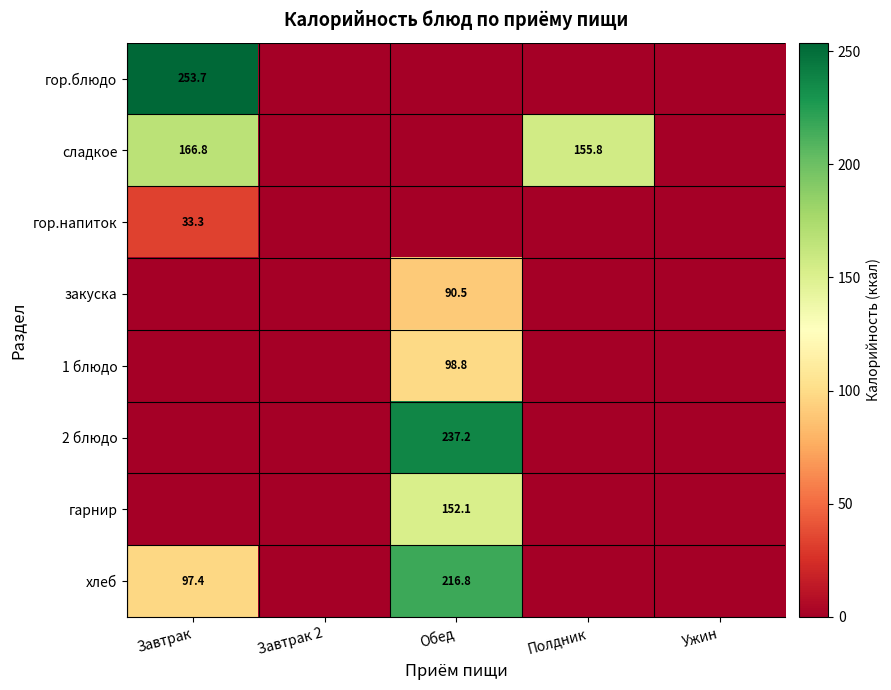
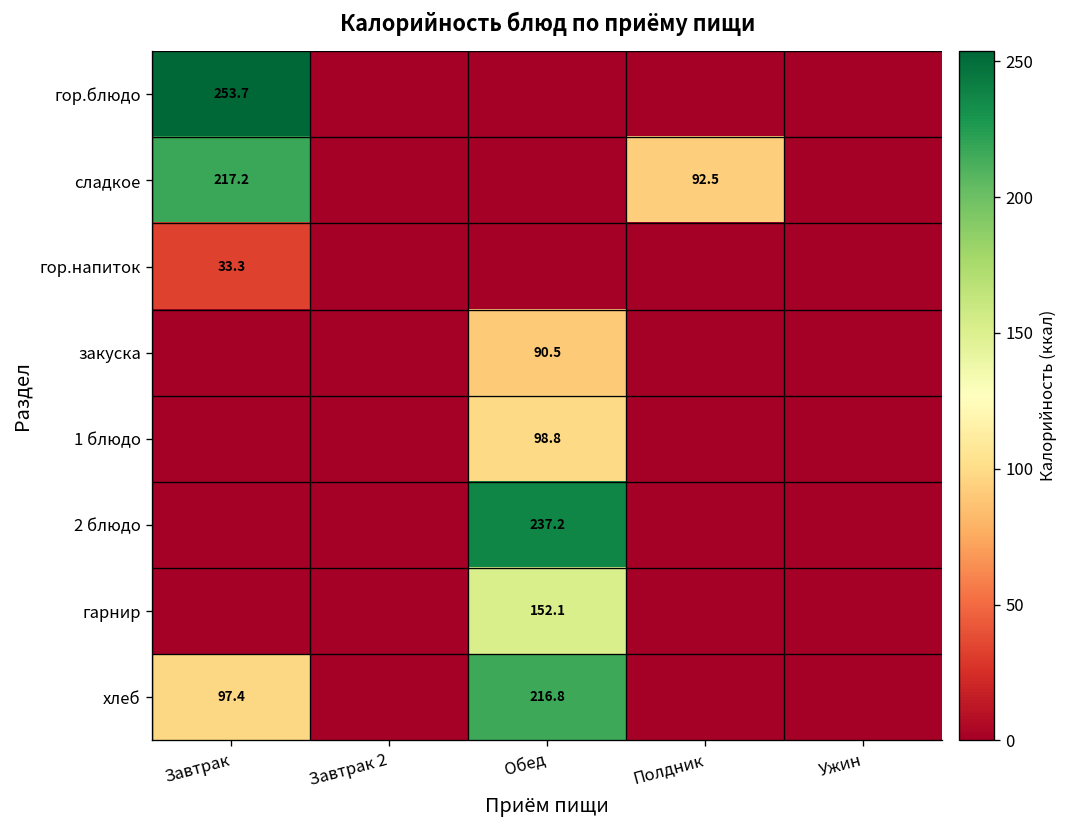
  {
    "гор.блюдо": {
      "Завтрак": 253.7
    },
    "сладкое": {
-     "Завтрак": 166.8,
-     "Полдник": 155.8
+     "Завтрак": 217.2,
+     "Полдник": 92.5
    },
    "гор.напиток": {
      "Завтрак": 33.3
    },
    "закуска": {
      "Обед": 90.5
    },
    "1 блюдо": {
      "Обед": 98.8
    },
    "2 блюдо": {
      "Обед": 237.2
    },
    "гарнир": {
      "Обед": 152.1
    },
    "хлеб": {
      "Завтрак": 97.4,
      "Обед": 216.8
    }
  }
